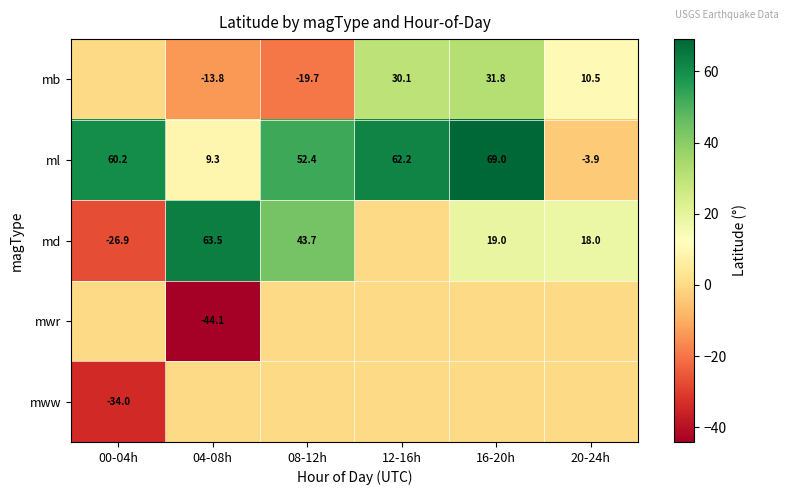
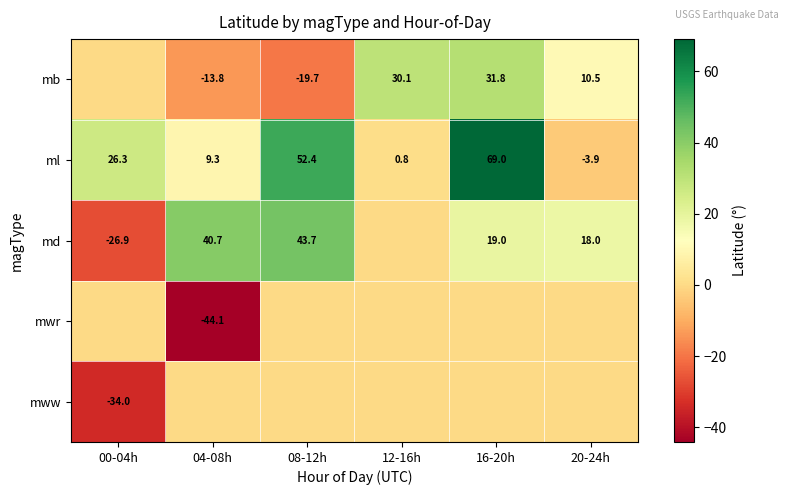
  {
    "mb": {
      "04-08h": -13.8,
      "08-12h": -19.7,
      "12-16h": 30.1,
      "16-20h": 31.8,
      "20-24h": 10.5
    },
    "ml": {
-     "00-04h": 60.2,
+     "00-04h": 26.3,
      "04-08h": 9.3,
      "08-12h": 52.4,
-     "12-16h": 62.2,
+     "12-16h": 0.8,
      "16-20h": 69.0,
      "20-24h": -3.9
    },
    "md": {
      "00-04h": -26.9,
-     "04-08h": 63.5,
+     "04-08h": 40.7,
      "08-12h": 43.7,
      "16-20h": 19.0,
      "20-24h": 18.0
    },
    "mwr": {
      "04-08h": -44.1
    },
    "mww": {
      "00-04h": -34.0
    }
  }
